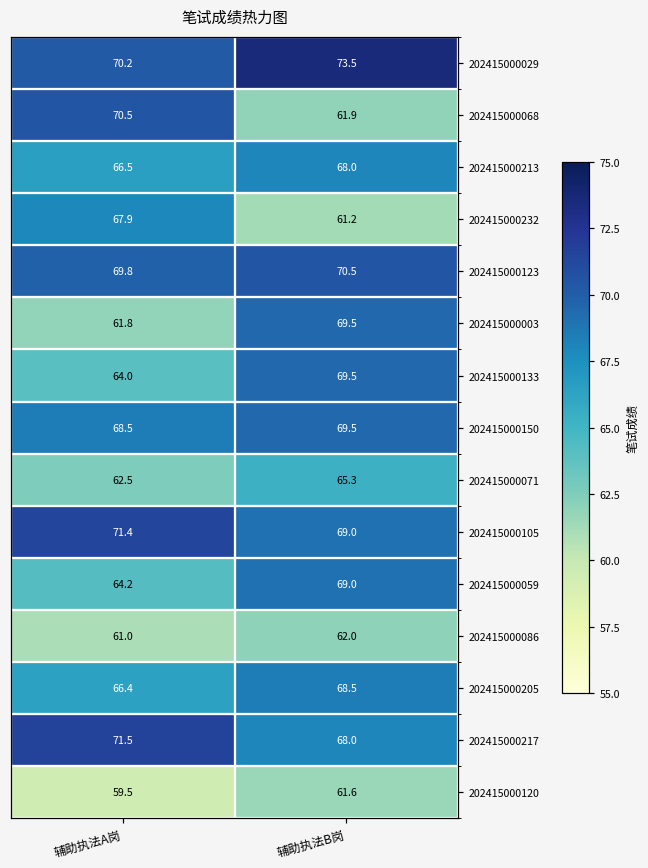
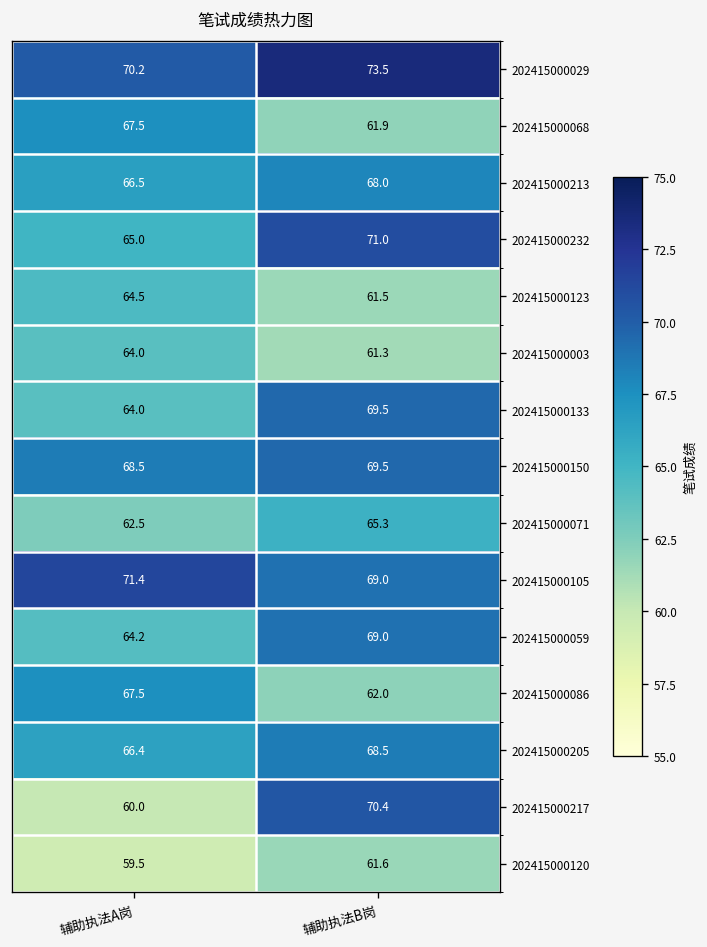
  {
    "202415000029": {
      "辅助执法A岗": 70.2,
      "辅助执法B岗": 73.5
    },
    "202415000068": {
-     "辅助执法A岗": 70.5,
+     "辅助执法A岗": 67.5,
      "辅助执法B岗": 61.9
    },
    "202415000213": {
      "辅助执法A岗": 66.5,
      "辅助执法B岗": 68.0
    },
    "202415000232": {
-     "辅助执法A岗": 67.9,
-     "辅助执法B岗": 61.2
+     "辅助执法A岗": 65.0,
+     "辅助执法B岗": 71.0
    },
    "202415000123": {
-     "辅助执法A岗": 69.8,
-     "辅助执法B岗": 70.5
+     "辅助执法A岗": 64.5,
+     "辅助执法B岗": 61.5
    },
    "202415000003": {
-     "辅助执法A岗": 61.8,
-     "辅助执法B岗": 69.5
+     "辅助执法A岗": 64.0,
+     "辅助执法B岗": 61.3
    },
    "202415000133": {
      "辅助执法A岗": 64.0,
      "辅助执法B岗": 69.5
    },
    "202415000150": {
      "辅助执法A岗": 68.5,
      "辅助执法B岗": 69.5
    },
    "202415000071": {
      "辅助执法A岗": 62.5,
      "辅助执法B岗": 65.3
    },
    "202415000105": {
      "辅助执法A岗": 71.4,
      "辅助执法B岗": 69.0
    },
    "202415000059": {
      "辅助执法A岗": 64.2,
      "辅助执法B岗": 69.0
    },
    "202415000086": {
-     "辅助执法A岗": 61.0,
+     "辅助执法A岗": 67.5,
      "辅助执法B岗": 62.0
    },
    "202415000205": {
      "辅助执法A岗": 66.4,
      "辅助执法B岗": 68.5
    },
    "202415000217": {
-     "辅助执法A岗": 71.5,
-     "辅助执法B岗": 68.0
+     "辅助执法A岗": 60.0,
+     "辅助执法B岗": 70.4
    },
    "202415000120": {
      "辅助执法A岗": 59.5,
      "辅助执法B岗": 61.6
    }
  }
